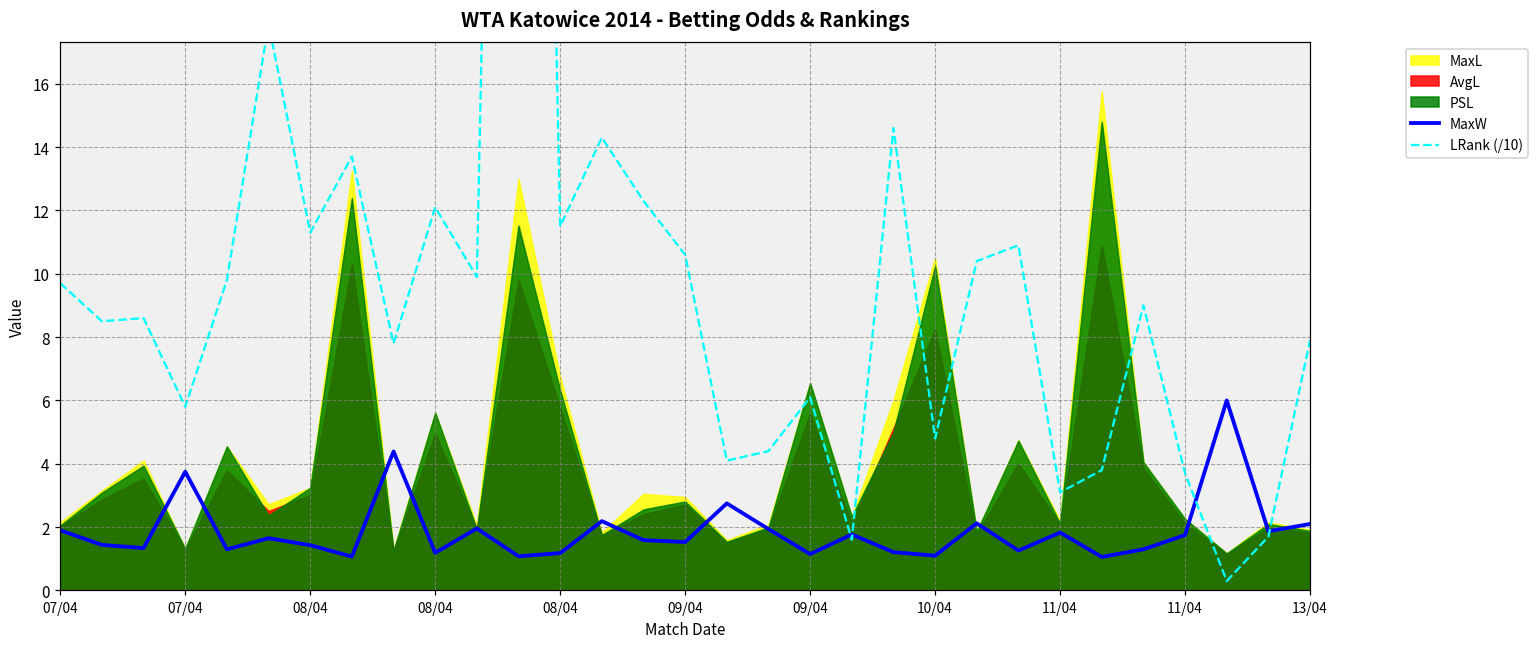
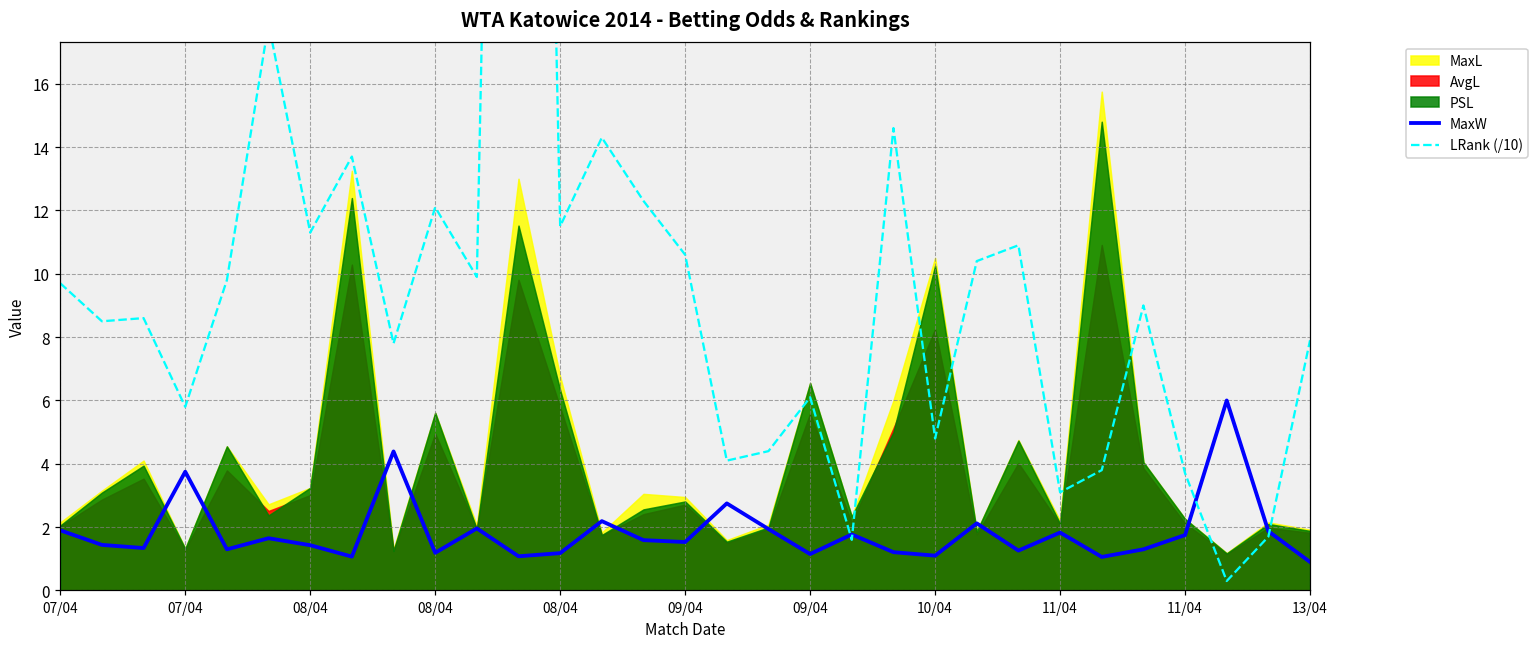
  {
    "MaxW": {
-     "13/04": 2.1
+     "13/04": 0.9
    },
    "LRank (/10)": {
      "13/04": 7.9
    }
  }
